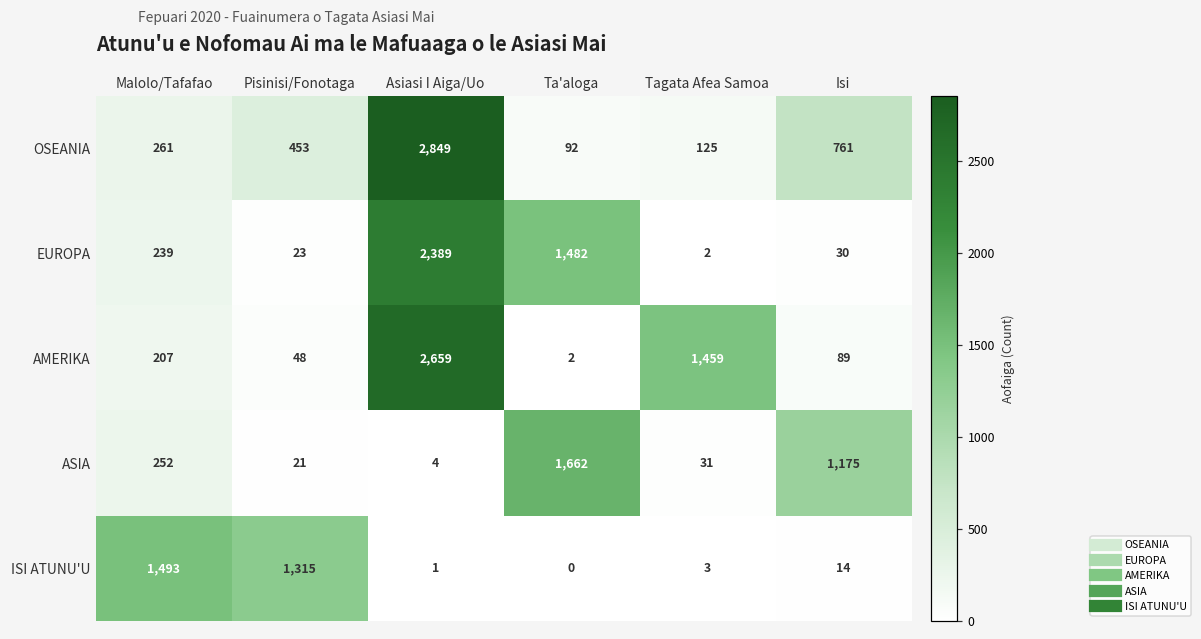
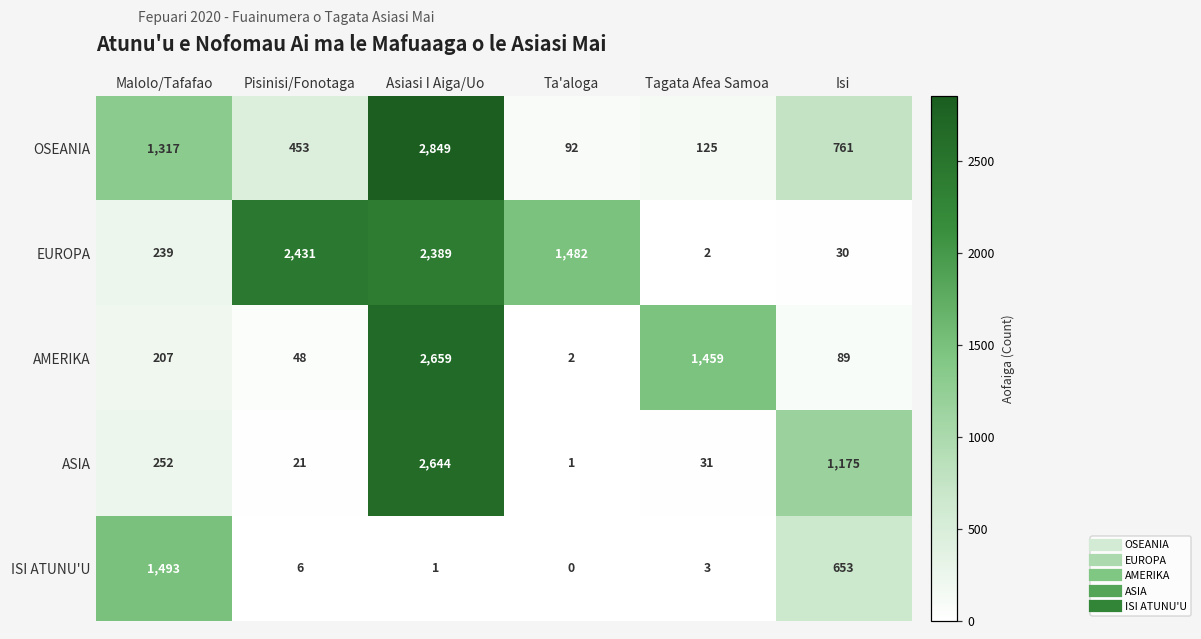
  {
    "OSEANIA": {
-     "Malolo/Tafafao": "261",
+     "Malolo/Tafafao": "1,317",
      "Pisinisi/Fonotaga": "453",
      "Asiasi I Aiga/Uo": "2,849",
      "Ta'aloga": "92",
      "Tagata Afea Samoa": "125",
      "Isi": "761"
    },
    "EUROPA": {
      "Malolo/Tafafao": "239",
-     "Pisinisi/Fonotaga": "23",
+     "Pisinisi/Fonotaga": "2,431",
      "Asiasi I Aiga/Uo": "2,389",
      "Ta'aloga": "1,482",
      "Tagata Afea Samoa": "2",
      "Isi": "30"
    },
    "AMERIKA": {
      "Malolo/Tafafao": "207",
      "Pisinisi/Fonotaga": "48",
      "Asiasi I Aiga/Uo": "2,659",
      "Ta'aloga": "2",
      "Tagata Afea Samoa": "1,459",
      "Isi": "89"
    },
    "ASIA": {
      "Malolo/Tafafao": "252",
      "Pisinisi/Fonotaga": "21",
-     "Asiasi I Aiga/Uo": "4",
-     "Ta'aloga": "1,662",
+     "Asiasi I Aiga/Uo": "2,644",
+     "Ta'aloga": "1",
      "Tagata Afea Samoa": "31",
      "Isi": "1,175"
    },
    "ISI ATUNU'U": {
      "Malolo/Tafafao": "1,493",
-     "Pisinisi/Fonotaga": "1,315",
+     "Pisinisi/Fonotaga": "6",
      "Asiasi I Aiga/Uo": "1",
      "Ta'aloga": "0",
      "Tagata Afea Samoa": "3",
-     "Isi": "14"
+     "Isi": "653"
    }
  }
